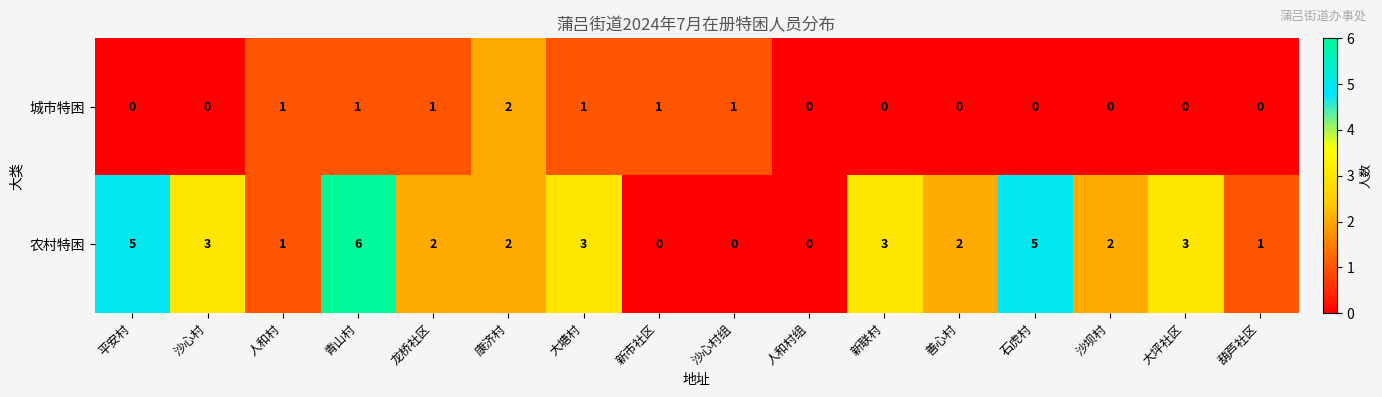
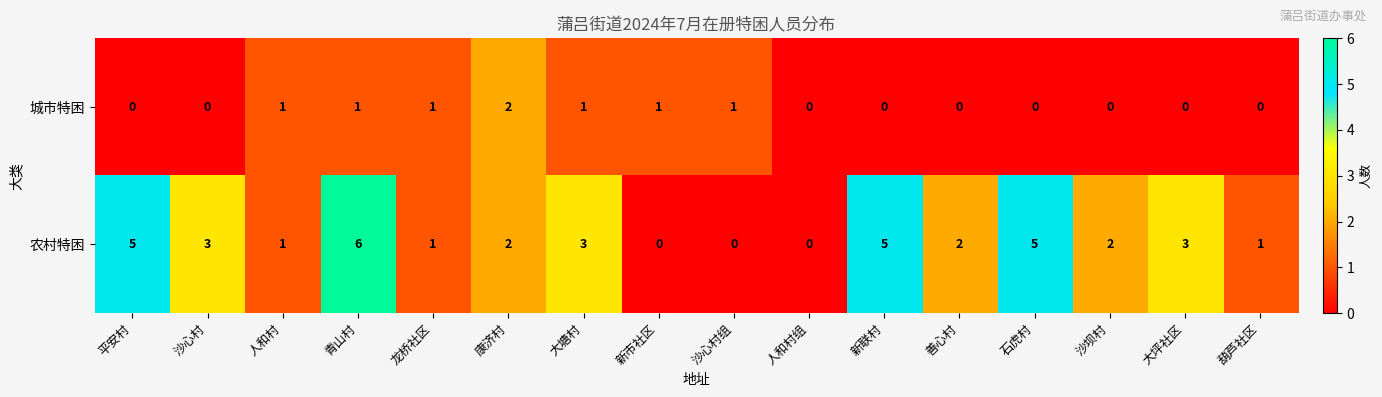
  {
    "城市特困": {
      "平安村": 0,
      "沙心村": 0,
      "人和村": 1,
      "青山村": 1,
      "龙桥社区": 1,
      "康济村": 2,
      "大塘村": 1,
      "新市社区": 1,
      "沙心村组": 1,
      "人和村组": 0,
      "新联村": 0,
      "善心村": 0,
      "石虎村": 0,
      "沙坝村": 0,
      "大坪社区": 0,
      "葫芦社区": 0
    },
    "农村特困": {
      "平安村": 5,
      "沙心村": 3,
      "人和村": 1,
      "青山村": 6,
-     "龙桥社区": 2,
+     "龙桥社区": 1,
      "康济村": 2,
      "大塘村": 3,
      "新市社区": 0,
      "沙心村组": 0,
      "人和村组": 0,
-     "新联村": 3,
+     "新联村": 5,
      "善心村": 2,
      "石虎村": 5,
      "沙坝村": 2,
      "大坪社区": 3,
      "葫芦社区": 1
    }
  }
